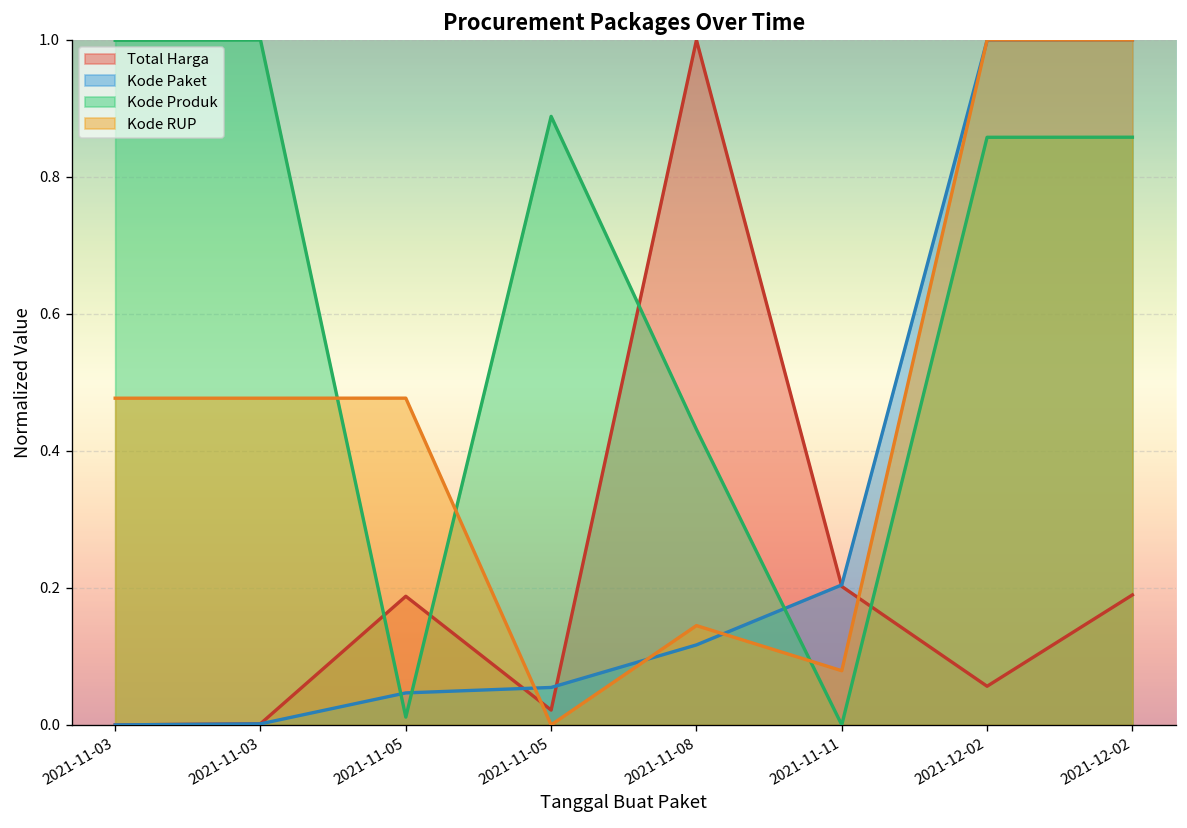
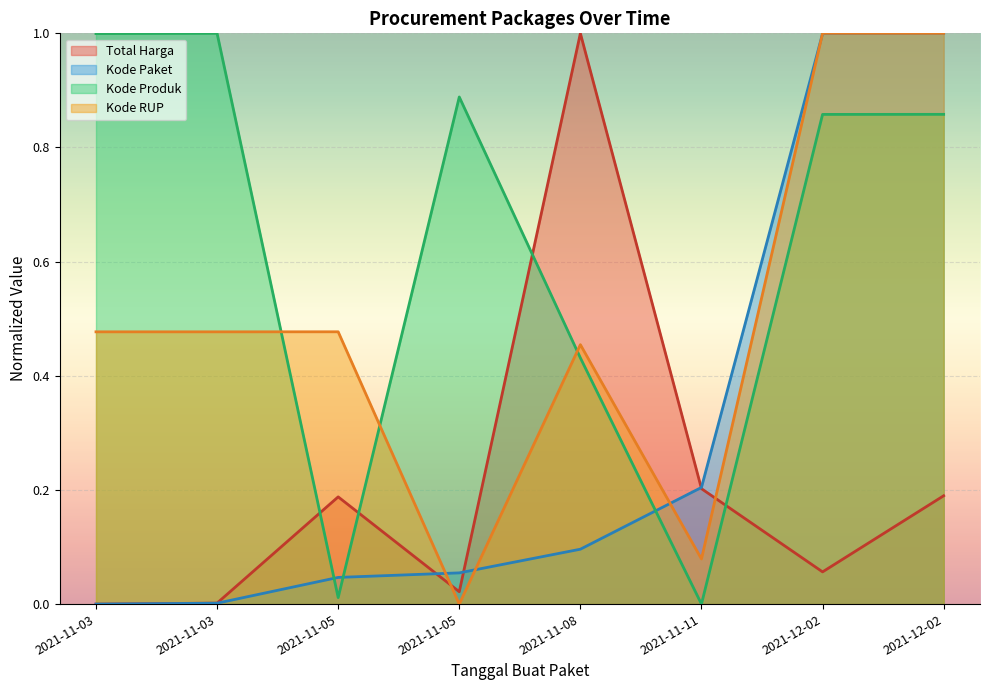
  {
    "Total Harga": {
      "2021-11-08": 1.00
    },
    "Kode Paket": {
-     "2021-11-08": 0.12
+     "2021-11-08": 0.10
    },
    "Kode Produk": {
      "2021-11-08": 0.43,
      "2021-11-11": 0.00
    },
    "Kode RUP": {
-     "2021-11-08": 0.14,
+     "2021-11-08": 0.45,
      "2021-11-11": 0.08
    }
  }
